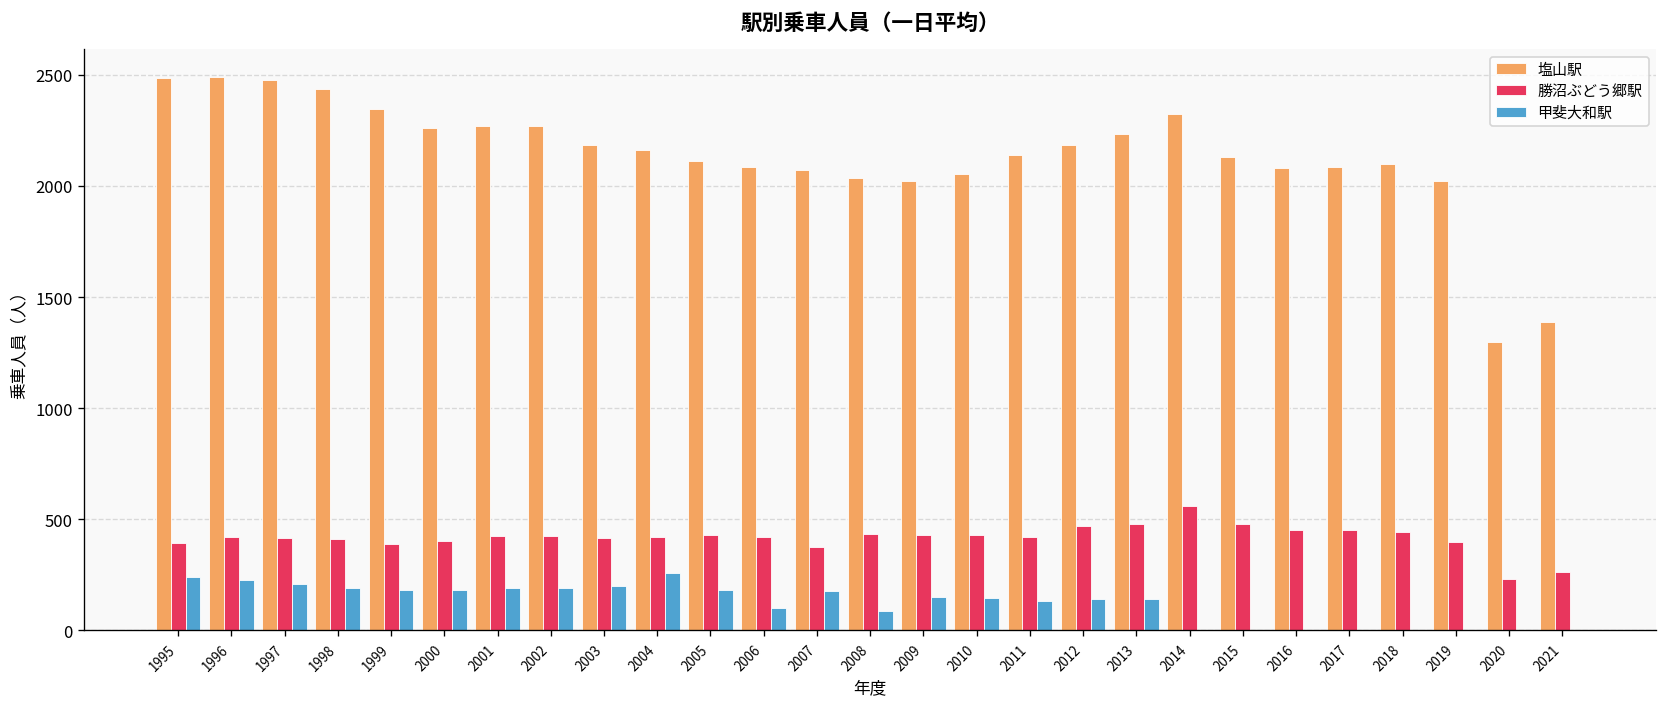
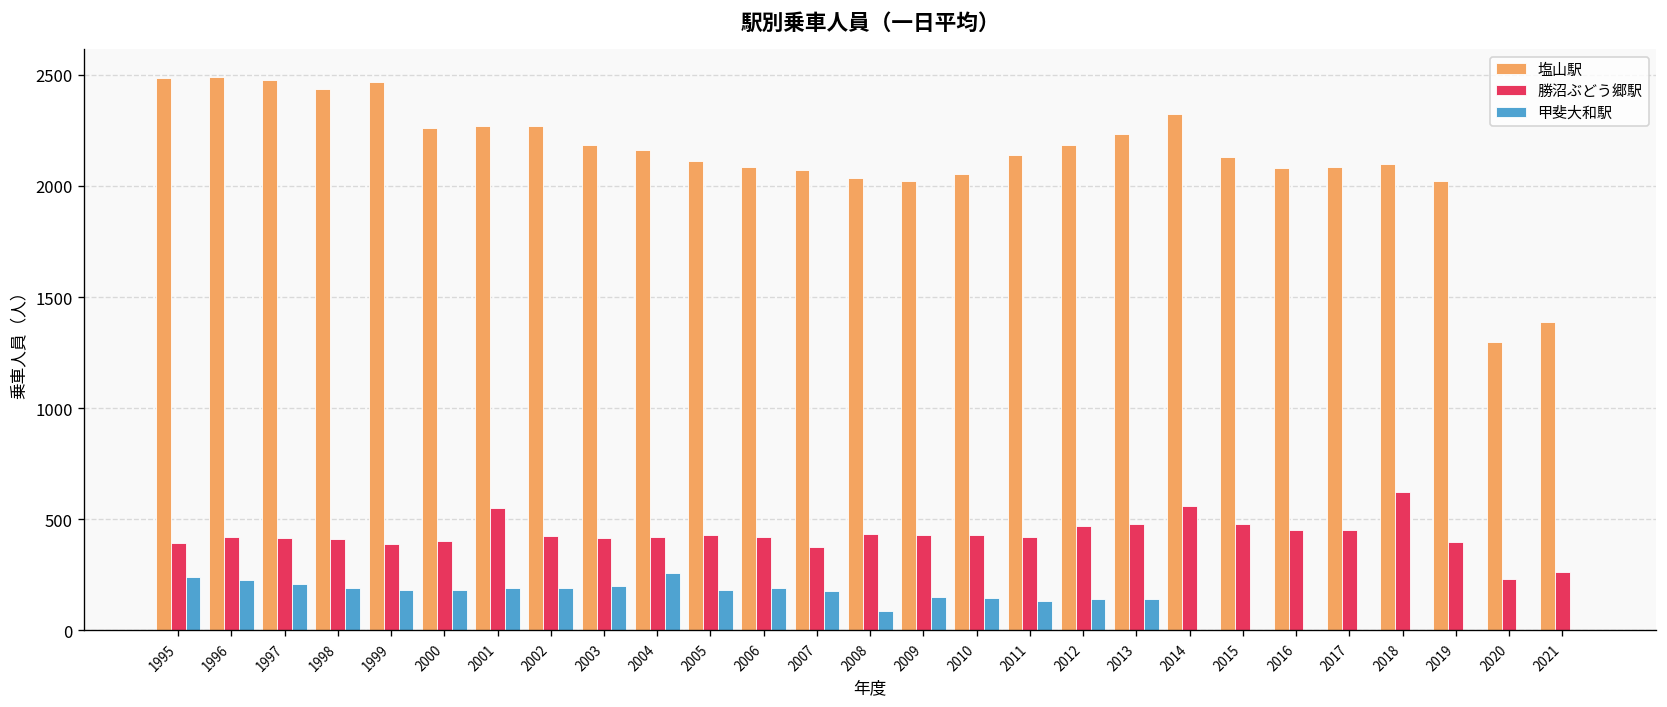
  {
    "塩山駅": {
      "1995": 2490,
      "1996": 2490,
      "1997": 2480,
      "1998": 2440,
-     "1999": 2350,
+     "1999": 2470,
      "2000": 2260,
      "2001": 2270,
      "2002": 2270,
      "2003": 2190,
      "2004": 2160,
      "2005": 2110,
      "2006": 2090,
      "2007": 2070,
      "2008": 2030,
      "2009": 2020,
      "2010": 2060,
      "2011": 2140,
      "2012": 2180,
      "2013": 2230,
      "2014": 2330,
      "2015": 2130,
      "2016": 2080,
      "2017": 2090,
      "2018": 2100,
      "2019": 2020,
      "2020": 1300,
      "2021": 1390
    },
    "勝沼ぶどう郷駅": {
      "1995": 390,
      "1996": 420,
      "1997": 420,
      "1998": 410,
      "1999": 390,
      "2000": 400,
-     "2001": 420,
+     "2001": 550,
      "2002": 430,
      "2003": 420,
      "2004": 420,
      "2005": 430,
      "2006": 420,
      "2007": 380,
      "2008": 430,
      "2009": 430,
      "2010": 430,
      "2011": 420,
      "2012": 470,
      "2013": 480,
      "2014": 560,
      "2015": 480,
      "2016": 450,
      "2017": 450,
-     "2018": 440,
+     "2018": 620,
      "2019": 400,
      "2020": 230,
      "2021": 260
    },
    "甲斐大和駅": {
      "1995": 240,
      "1996": 230,
      "1997": 210,
      "1998": 190,
      "1999": 180,
      "2000": 180,
      "2001": 190,
      "2002": 190,
      "2003": 200,
      "2004": 260,
      "2005": 180,
-     "2006": 100,
+     "2006": 190,
      "2007": 180,
      "2008": 90,
      "2009": 150,
      "2010": 150,
      "2011": 130,
      "2012": 140,
      "2013": 140,
      "2014": 0,
      "2015": 0,
      "2016": 0,
      "2017": 0,
      "2018": 0,
      "2019": 0,
      "2020": 0,
      "2021": 0
    }
  }
